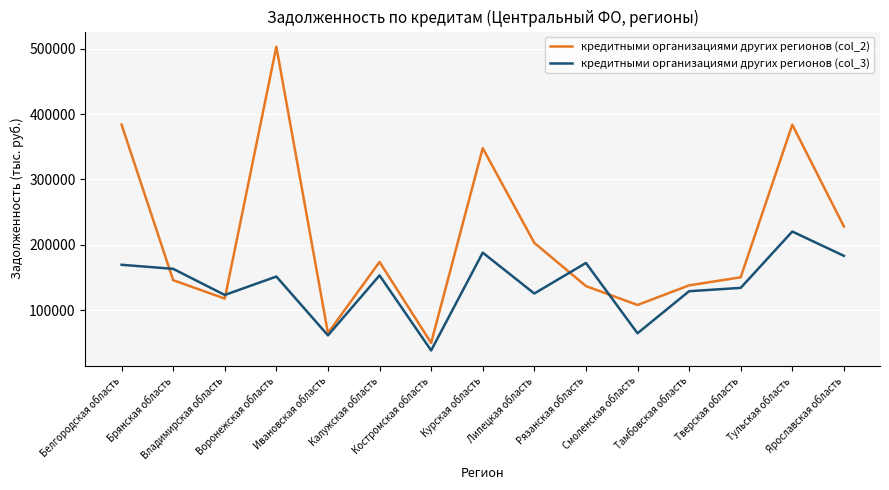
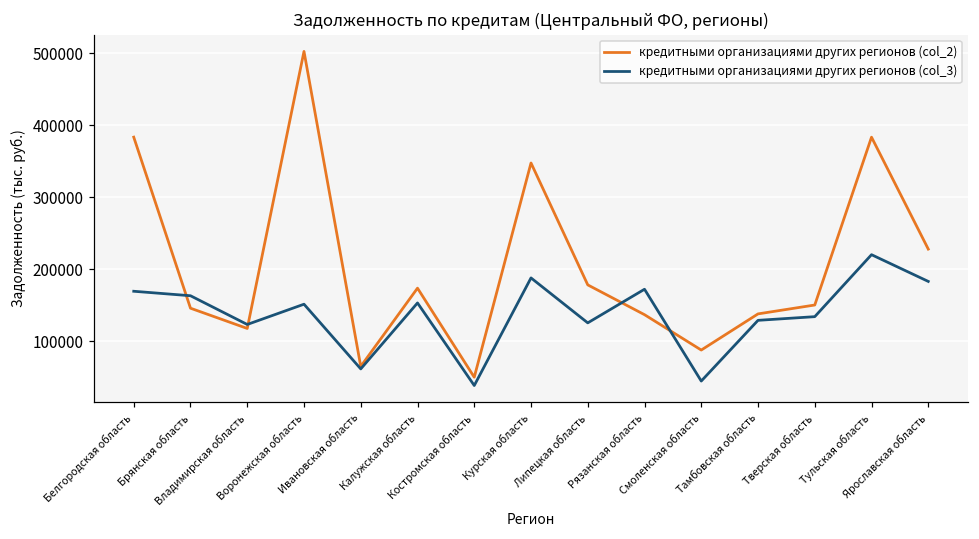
  {
    "кредитными организациями других регионов (col_2)": {
      "Белгородская область": 380000,
      "Брянская область": 150000,
      "Владимирская область": 120000,
      "Воронежская область": 500000,
      "Калужская область": 170000,
      "Костромская область": 50000,
      "Курская область": 350000,
-     "Липецкая область": 200000,
+     "Липецкая область": 180000,
      "Рязанская область": 140000,
-     "Смоленская область": 110000,
+     "Смоленская область": 90000,
      "Тамбовская область": 140000,
      "Тверская область": 150000,
      "Тульская область": 380000,
      "Ярославская область": 230000
    },
    "кредитными организациями других регионов (col_3)": {
      "Белгородская область": 170000,
      "Брянская область": 160000,
      "Владимирская область": 120000,
      "Воронежская область": 150000,
      "Калужская область": 150000,
      "Костромская область": 40000,
      "Курская область": 190000,
      "Липецкая область": 130000,
      "Рязанская область": 170000,
-     "Смоленская область": 60000,
+     "Смоленская область": 40000,
      "Тамбовская область": 130000,
      "Тверская область": 130000,
      "Тульская область": 220000,
      "Ярославская область": 180000
    }
  }
